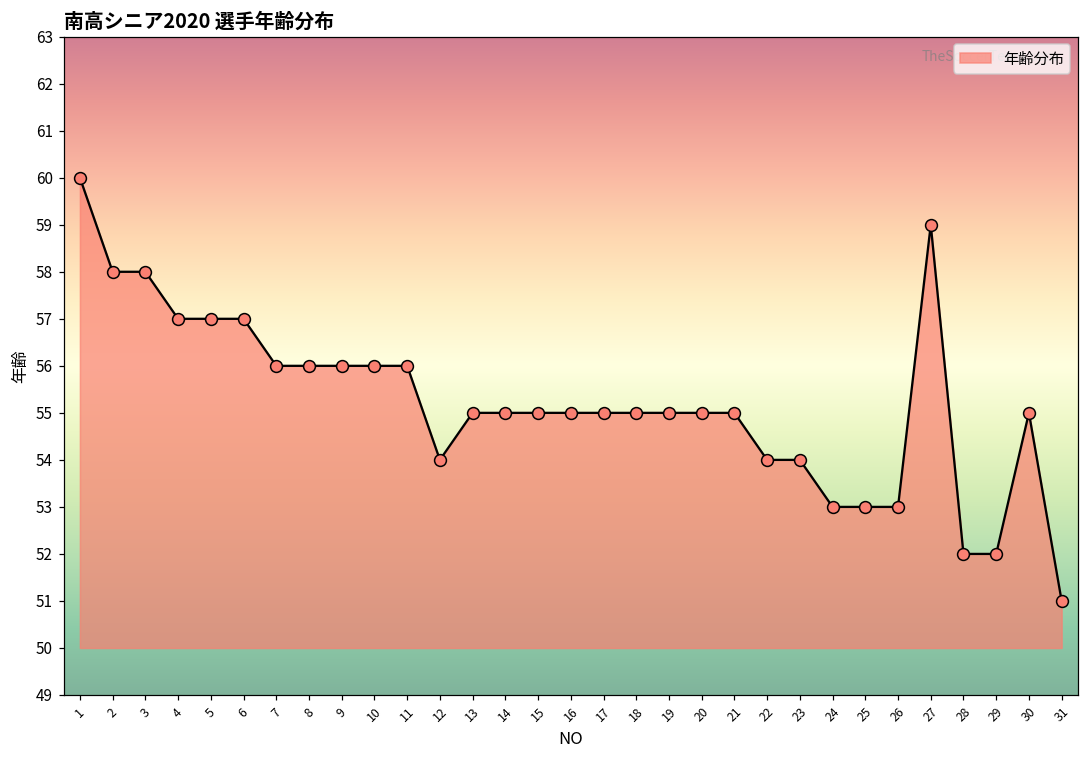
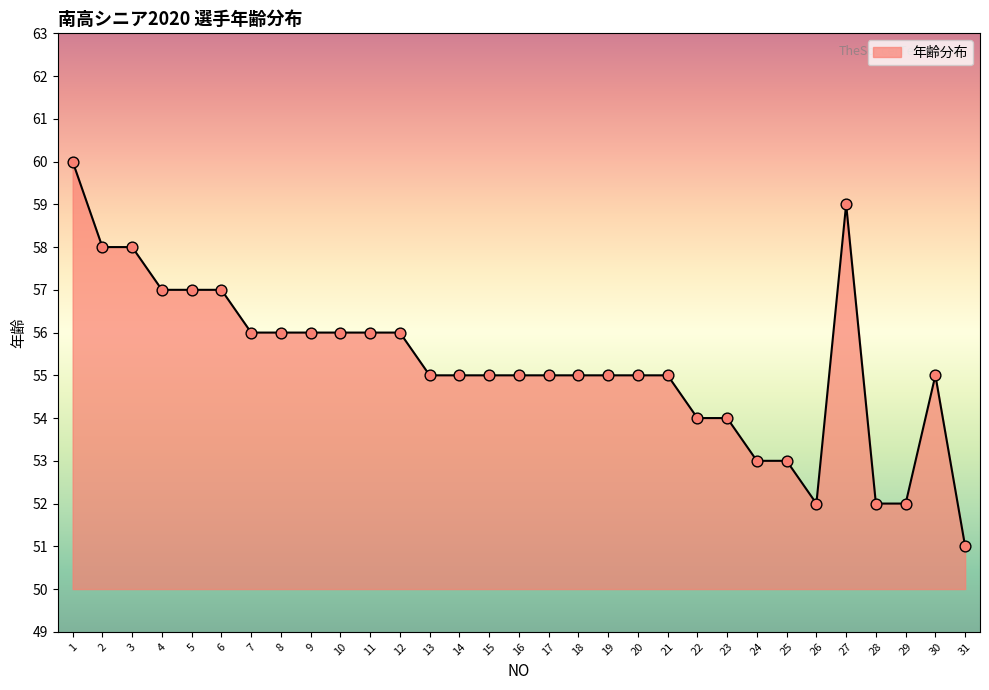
  {
    "1": 60,
    "2": 58,
    "3": 58,
    "4": 57,
    "5": 57,
    "6": 57,
    "7": 56,
    "8": 56,
    "9": 56,
    "10": 56,
    "11": 56,
-   "12": 54,
+   "12": 56,
    "13": 55,
    "14": 55,
    "15": 55,
    "16": 55,
    "17": 55,
    "18": 55,
    "19": 55,
    "20": 55,
    "21": 55,
    "22": 54,
    "23": 54,
    "24": 53,
    "25": 53,
-   "26": 53,
+   "26": 52,
    "27": 59,
    "28": 52,
    "29": 52,
    "30": 55,
    "31": 51
  }
